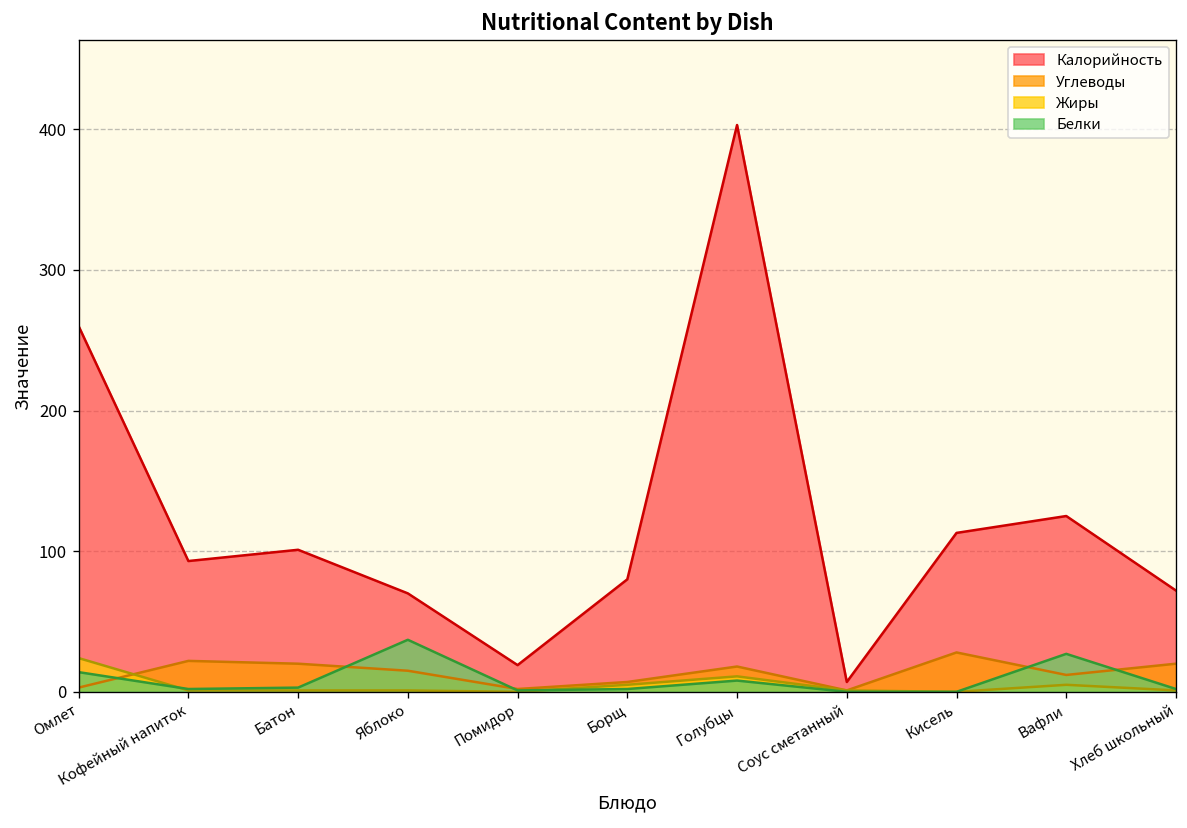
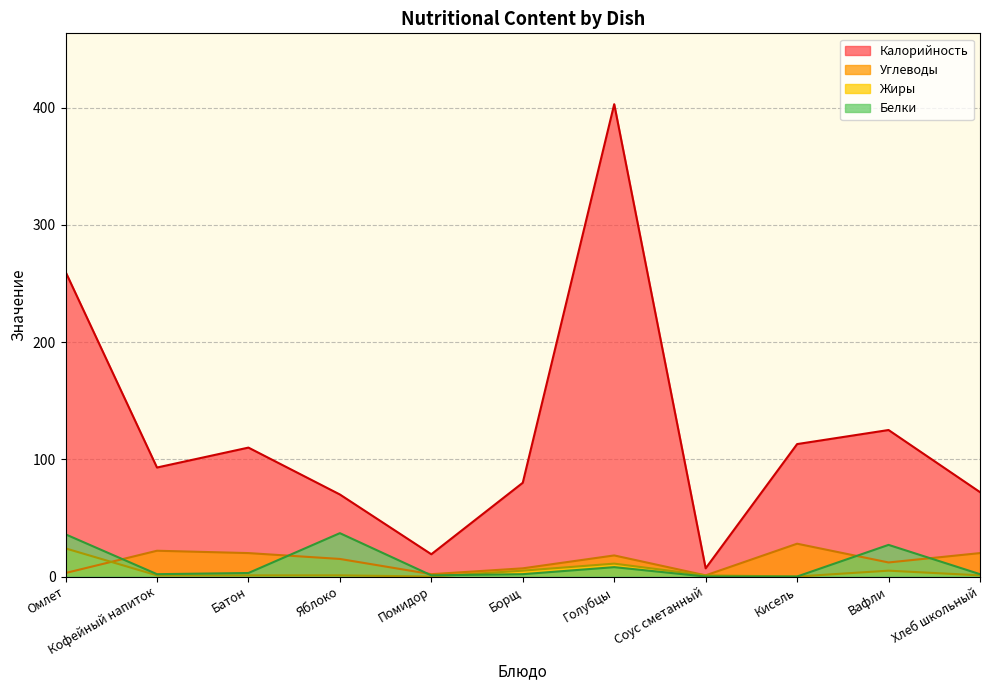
  {
    "Калорийность": {
      "Омлет": 260,
      "Кофейный напиток": 93,
-     "Батон": 101,
+     "Батон": 110,
      "Яблоко": 70,
      "Помидор": 19,
      "Борщ": 80,
      "Голубцы": 403,
      "Соус сметанный": 7,
      "Кисель": 113,
      "Вафли": 125,
      "Хлеб школьный": 72
    },
    "Белки": {
-     "Омлет": 14,
+     "Омлет": 36,
      "Яблоко": 37,
      "Борщ": 2,
      "Голубцы": 8,
      "Вафли": 27
    }
  }
